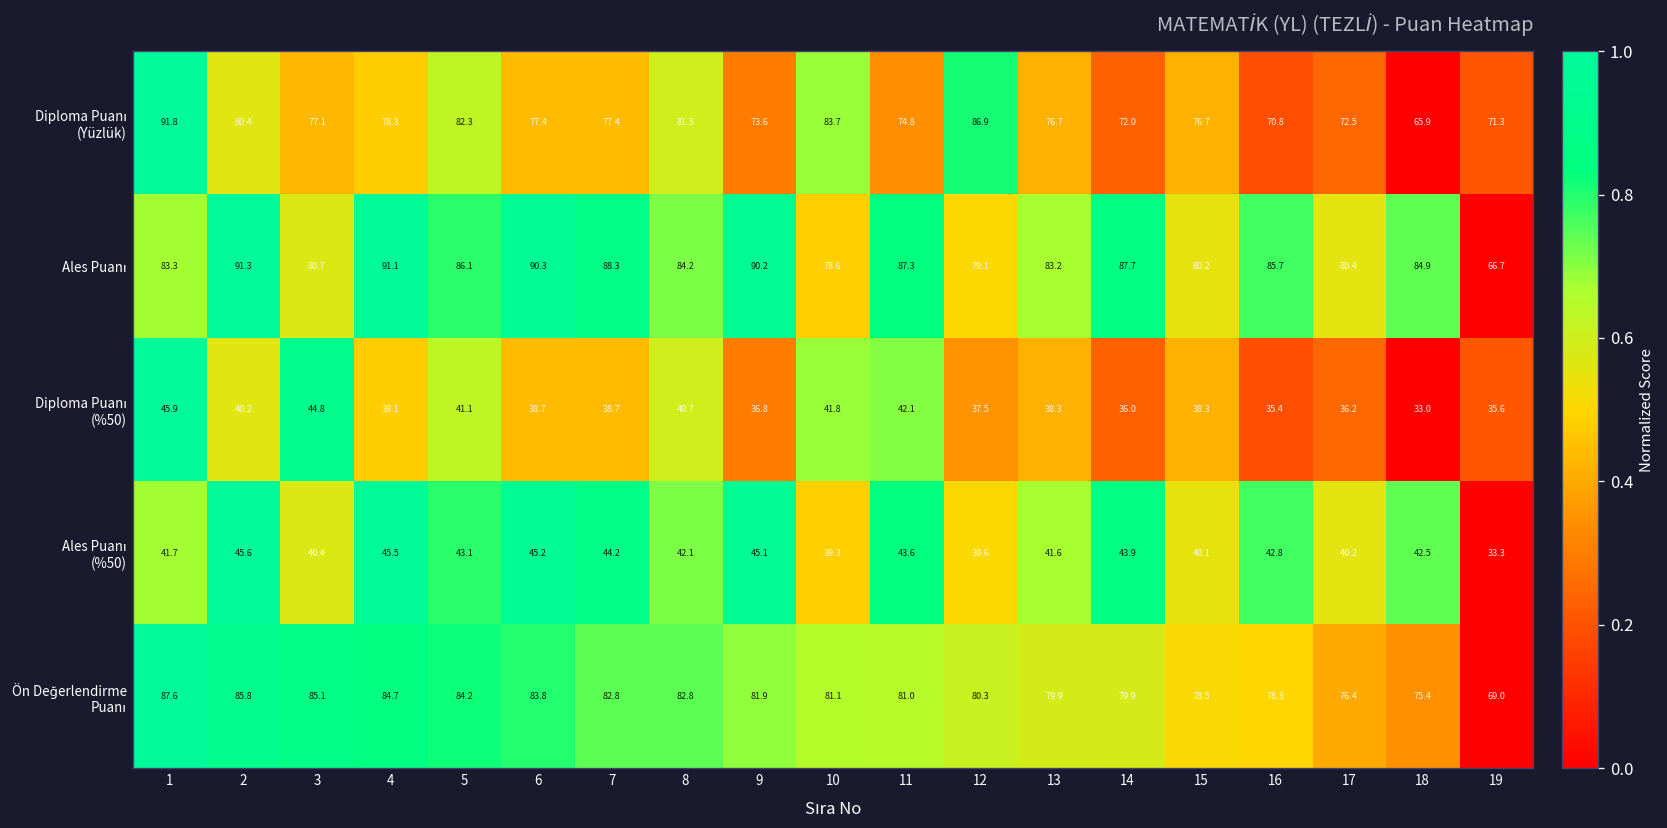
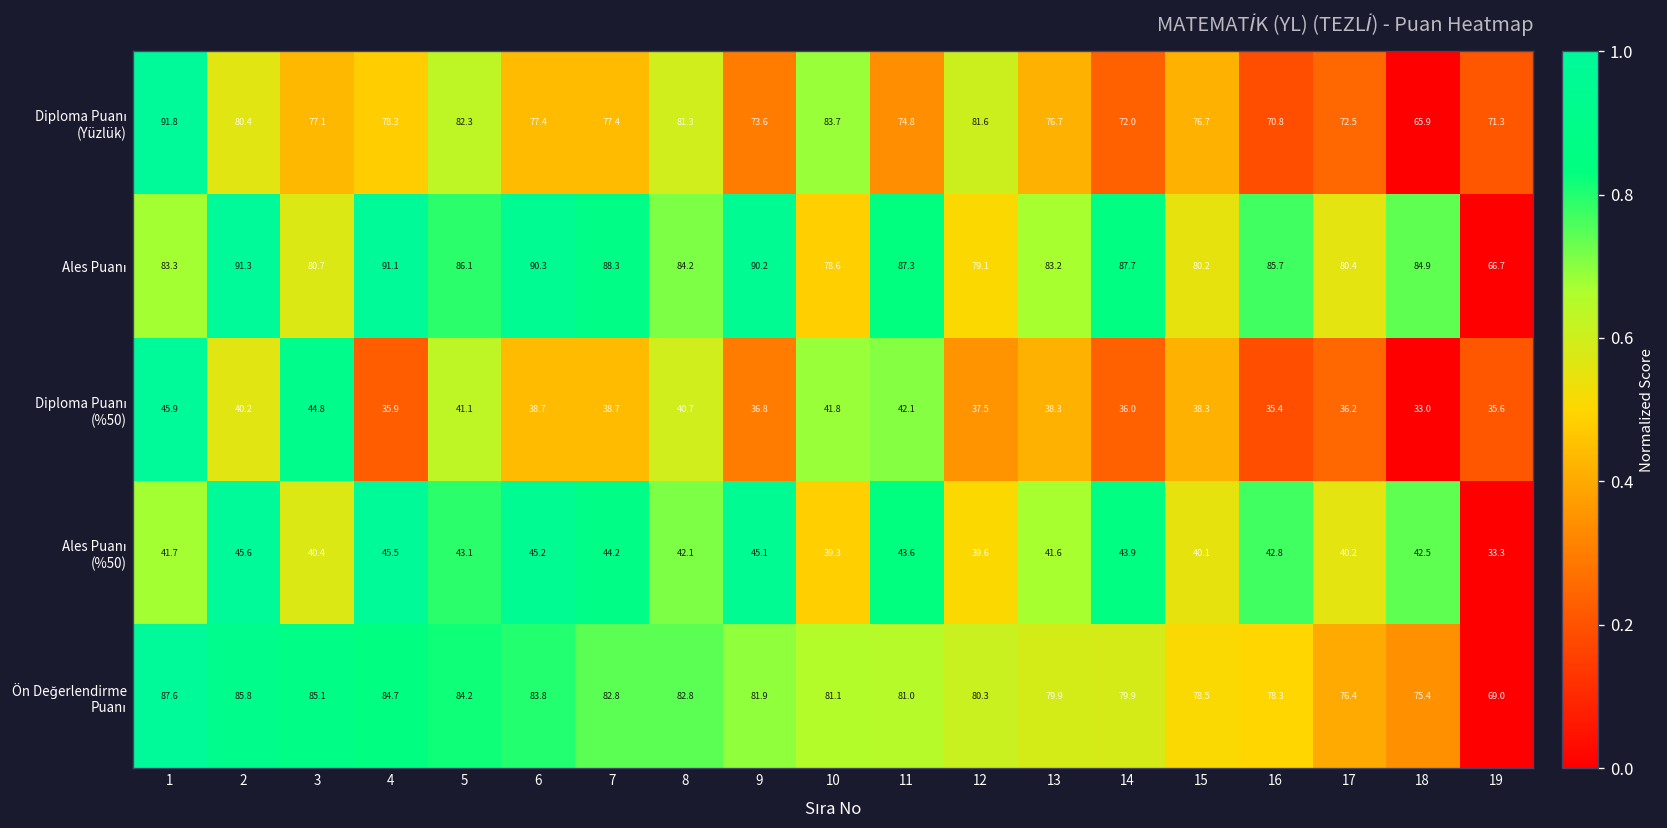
  {
    "Diploma Puanı (Yüzlük)": {
      "1": 91.8,
      "2": 80.4,
      "3": 77.1,
      "4": 78.3,
      "5": 82.3,
      "6": 77.4,
      "7": 77.4,
      "8": 81.3,
      "9": 73.6,
      "10": 83.7,
      "11": 74.8,
-     "12": 86.9,
+     "12": 81.6,
      "13": 76.7,
      "14": 72.0,
      "15": 76.7,
      "16": 70.8,
      "17": 72.5,
      "18": 65.9,
      "19": 71.3
    },
    "Ales Puanı": {
      "1": 83.3,
      "2": 91.3,
      "3": 80.7,
      "4": 91.1,
      "5": 86.1,
      "6": 90.3,
      "7": 88.3,
      "8": 84.2,
      "9": 90.2,
      "10": 78.6,
      "11": 87.3,
      "12": 79.1,
      "13": 83.2,
      "14": 87.7,
      "15": 80.2,
      "16": 85.7,
      "17": 80.4,
      "18": 84.9,
      "19": 66.7
    },
    "Diploma Puanı (%50)": {
      "1": 45.9,
      "2": 40.2,
      "3": 44.8,
-     "4": 39.1,
+     "4": 35.9,
      "5": 41.1,
      "6": 38.7,
      "7": 38.7,
      "8": 40.7,
      "9": 36.8,
      "10": 41.8,
      "11": 42.1,
      "12": 37.5,
      "13": 38.3,
      "14": 36.0,
      "15": 38.3,
      "16": 35.4,
      "17": 36.2,
      "18": 33.0,
      "19": 35.6
    },
    "Ales Puanı (%50)": {
      "1": 41.7,
      "2": 45.6,
      "3": 40.4,
      "4": 45.5,
      "5": 43.1,
      "6": 45.2,
      "7": 44.2,
      "8": 42.1,
      "9": 45.1,
      "10": 39.3,
      "11": 43.6,
      "12": 39.6,
      "13": 41.6,
      "14": 43.9,
      "15": 40.1,
      "16": 42.8,
      "17": 40.2,
      "18": 42.5,
      "19": 33.3
    },
    "Ön Değerlendirme Puanı": {
      "1": 87.6,
      "2": 85.8,
      "3": 85.1,
      "4": 84.7,
      "5": 84.2,
      "6": 83.8,
      "7": 82.8,
      "8": 82.8,
      "9": 81.9,
      "10": 81.1,
      "11": 81.0,
      "12": 80.3,
      "13": 79.9,
      "14": 79.9,
      "15": 78.5,
      "16": 78.3,
      "17": 76.4,
      "18": 75.4,
      "19": 69.0
    }
  }
